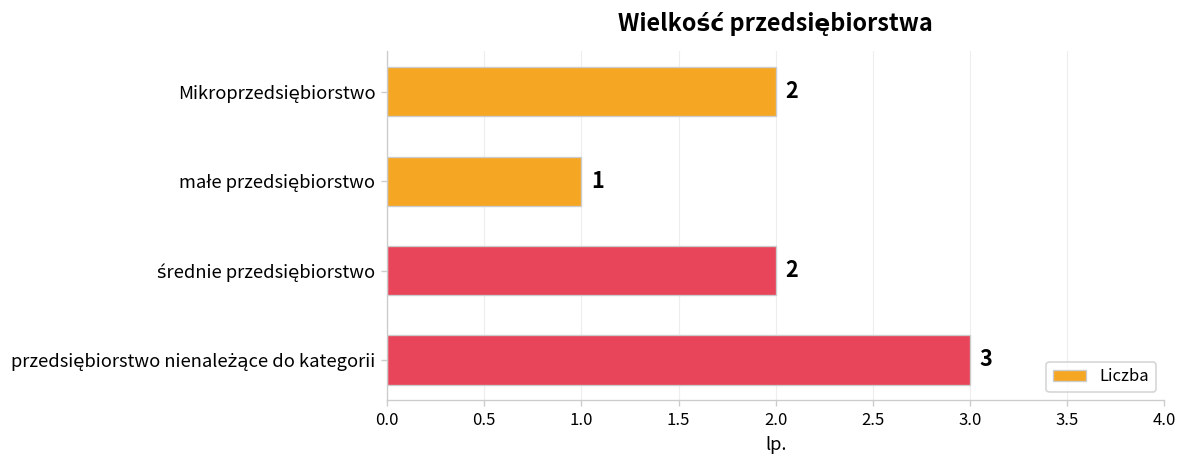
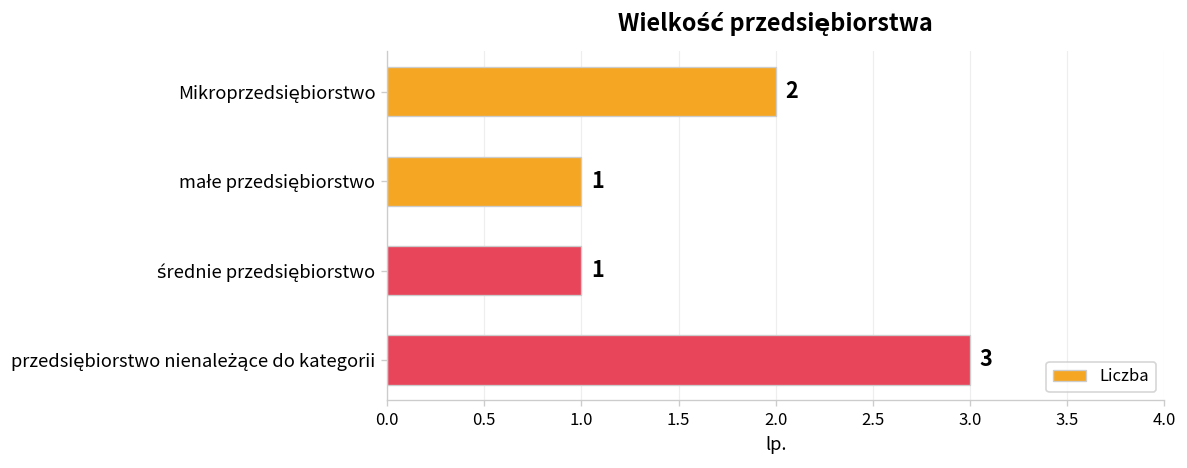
  {
    "Mikroprzedsiębiorstwo": 2,
    "małe przedsiębiorstwo": 1,
-   "średnie przedsiębiorstwo": 2,
+   "średnie przedsiębiorstwo": 1,
    "przedsiębiorstwo nienależące do kategorii": 3
  }
